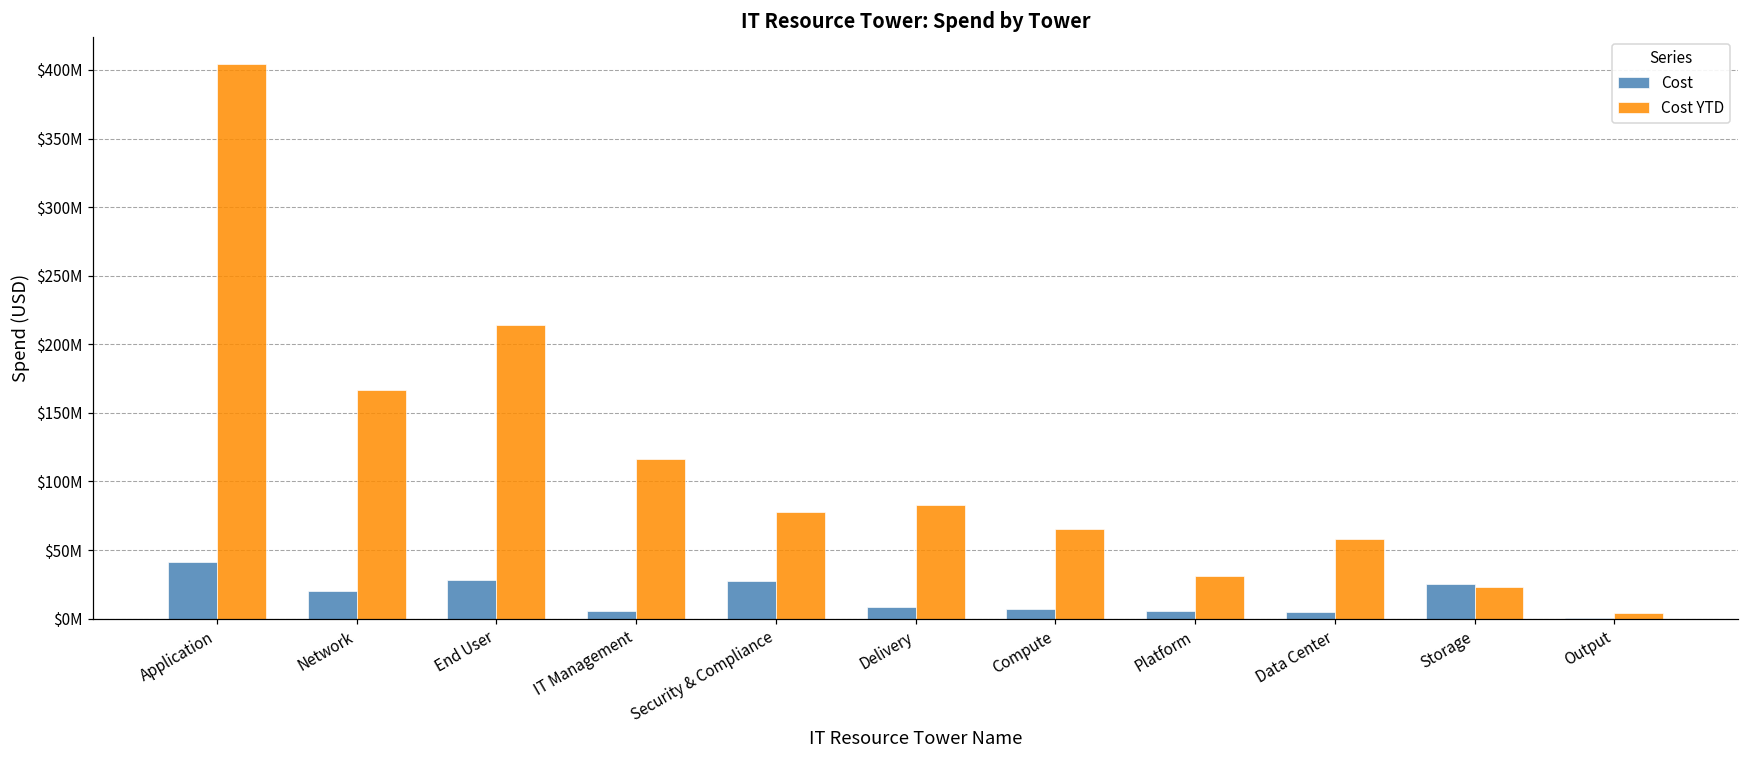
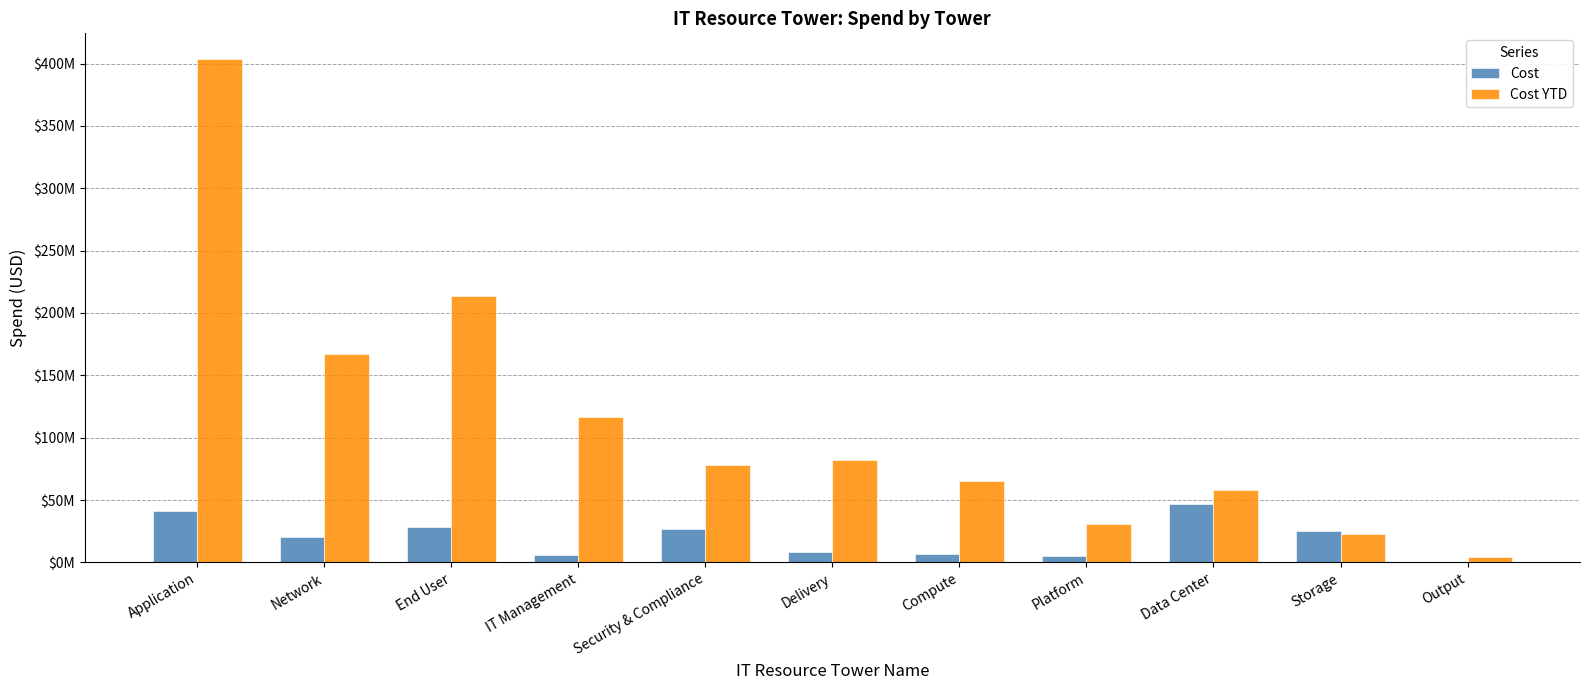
  {
    "Cost": {
      "Application": "$41000000",
      "Network": "$20000000",
      "End User": "$28000000",
      "IT Management": "$6000000",
      "Security & Compliance": "$27000000",
      "Delivery": "$8000000",
      "Compute": "$7000000",
      "Platform": "$5000000",
-     "Data Center": "$5000000",
+     "Data Center": "$47000000",
      "Storage": "$26000000"
    },
    "Cost YTD": {
      "Application": "$404000000",
      "Network": "$167000000",
      "End User": "$214000000",
      "IT Management": "$116000000",
      "Security & Compliance": "$78000000",
      "Delivery": "$82000000",
      "Compute": "$66000000",
      "Platform": "$31000000",
      "Data Center": "$58000000",
      "Storage": "$23000000",
      "Output": "$4000000"
    }
  }
